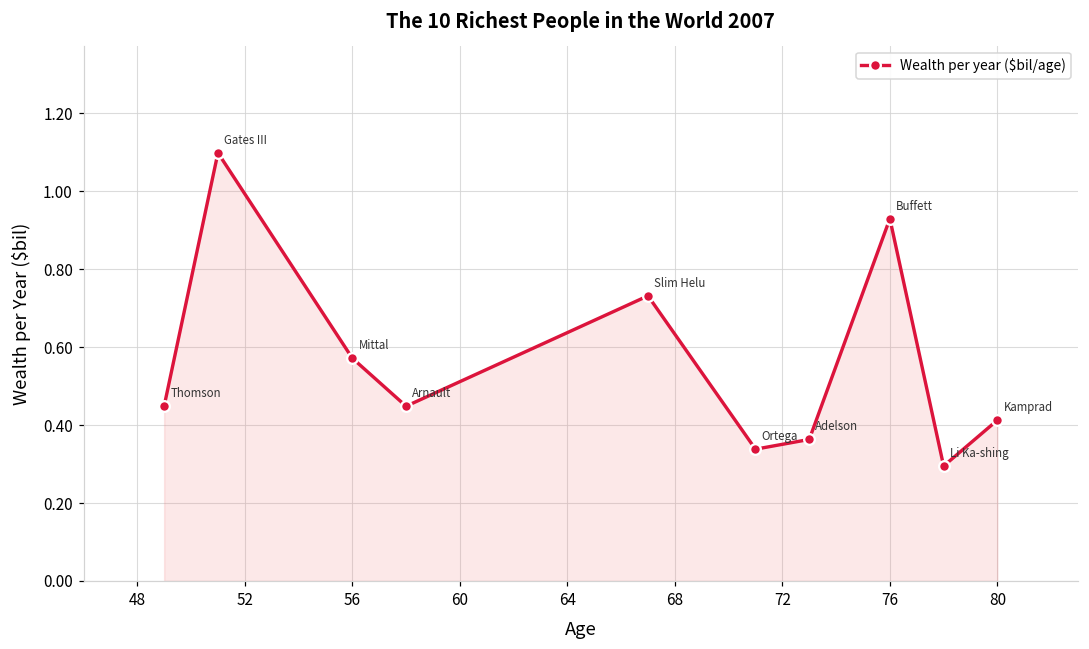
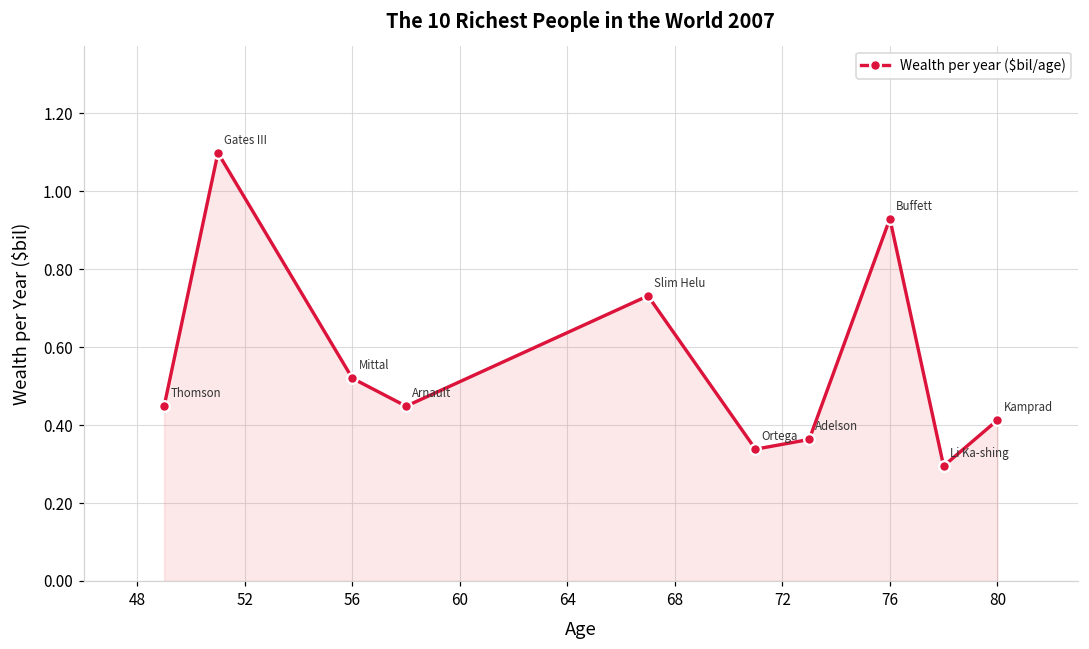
  {
-   "56": 0.57,
+   "56": 0.52,
    "76": 0.93,
    "80": 0.41
  }
